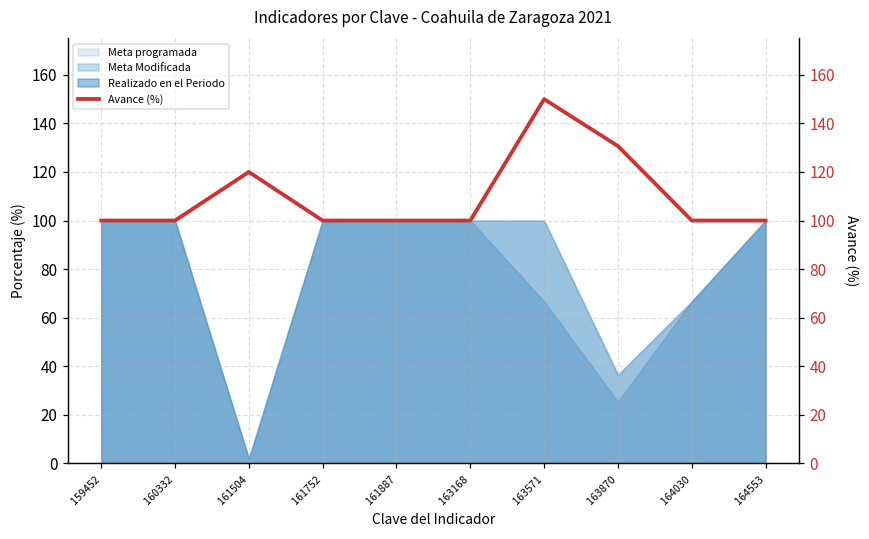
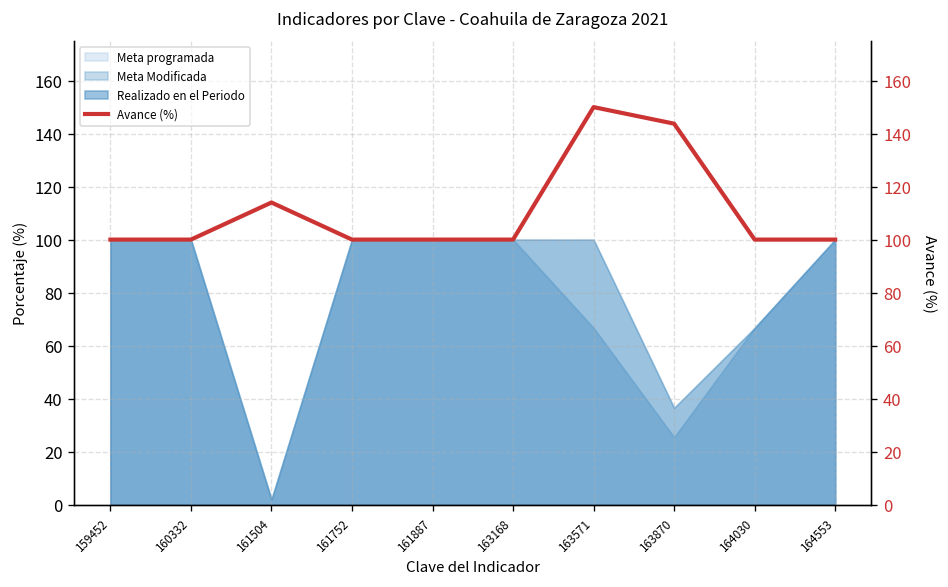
  {
    "Avance (%)": {
      "159452": 100,
      "160332": 100,
-     "161504": 120,
+     "161504": 114,
      "161752": 100,
      "161887": 100,
      "163168": 100,
      "163571": 150,
-     "163870": 131,
+     "163870": 144,
      "164030": 100,
      "164553": 100
    }
  }
